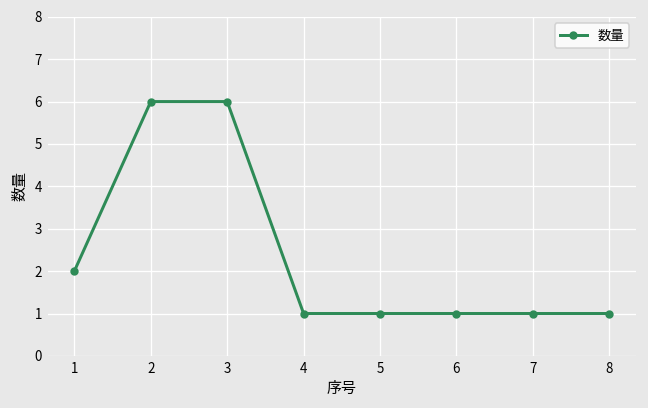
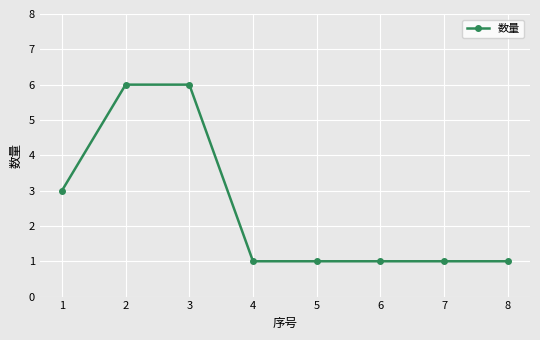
  {
-   "1": 2,
+   "1": 3,
    "2": 6,
    "3": 6,
    "4": 1,
    "5": 1,
    "6": 1,
    "7": 1,
    "8": 1
  }
